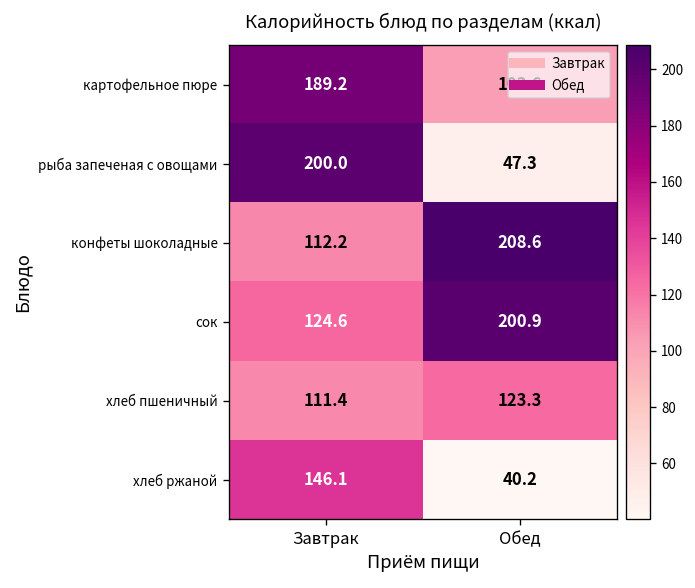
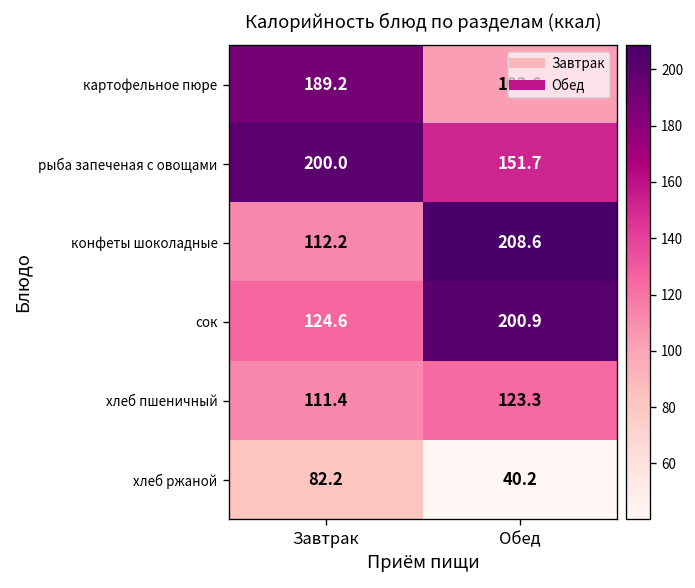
  {
    "картофельное пюре": {
      "Завтрак": 189.2
    },
    "рыба запеченая с овощами": {
      "Завтрак": 200.0,
-     "Обед": 47.3
+     "Обед": 151.7
    },
    "конфеты шоколадные": {
      "Завтрак": 112.2,
      "Обед": 208.6
    },
    "сок": {
      "Завтрак": 124.6,
      "Обед": 200.9
    },
    "хлеб пшеничный": {
      "Завтрак": 111.4,
      "Обед": 123.3
    },
    "хлеб ржаной": {
-     "Завтрак": 146.1,
+     "Завтрак": 82.2,
      "Обед": 40.2
    }
  }
